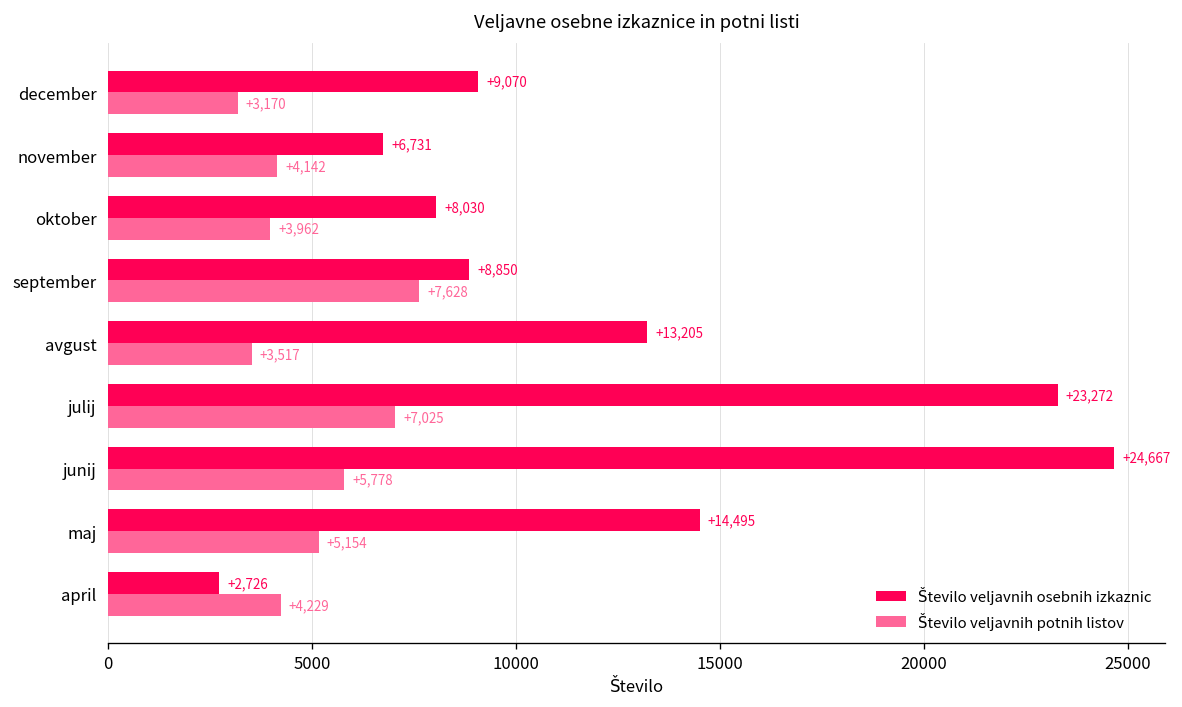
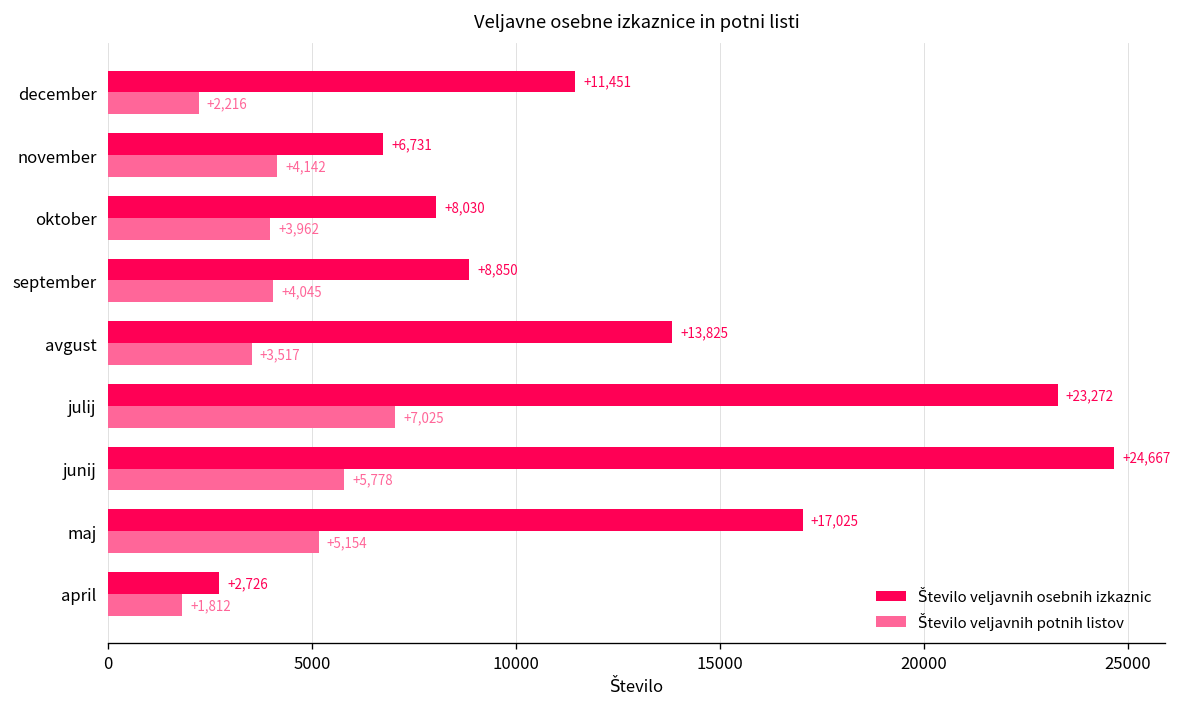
  {
    "Število veljavnih osebnih izkaznic": {
-     "december": "+9,070",
+     "december": "+11,451",
      "november": "+6,731",
      "oktober": "+8,030",
      "september": "+8,850",
-     "avgust": "+13,205",
+     "avgust": "+13,825",
      "julij": "+23,272",
      "junij": "+24,667",
-     "maj": "+14,495",
+     "maj": "+17,025",
      "april": "+2,726"
    },
    "Število veljavnih potnih listov": {
-     "december": "+3,170",
+     "december": "+2,216",
      "november": "+4,142",
      "oktober": "+3,962",
-     "september": "+7,628",
+     "september": "+4,045",
      "avgust": "+3,517",
      "julij": "+7,025",
      "junij": "+5,778",
      "maj": "+5,154",
-     "april": "+4,229"
+     "april": "+1,812"
    }
  }
